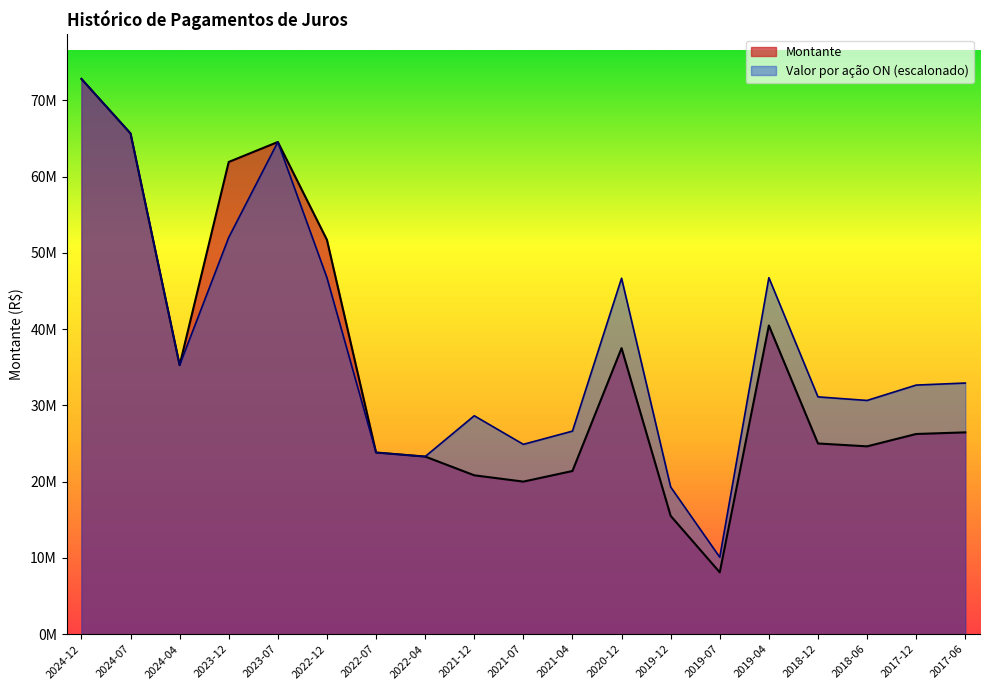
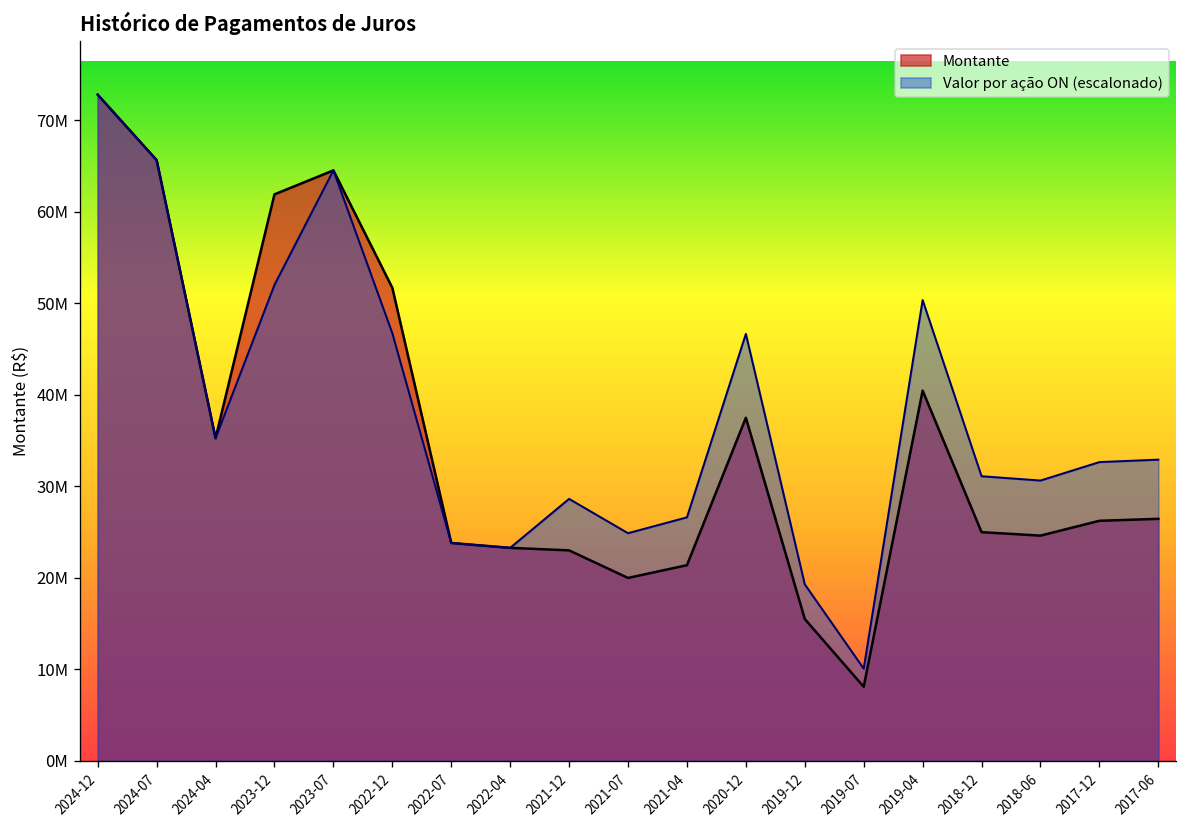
  {
    "Montante": {
      "2023-12": 62000000,
      "2022-12": 52000000,
-     "2021-12": 21000000,
+     "2021-12": 23000000,
      "2021-07": 20000000,
      "2021-04": 21000000,
      "2020-12": 37000000,
      "2019-12": 16000000,
      "2019-07": 8000000,
      "2019-04": 40000000,
      "2018-12": 25000000,
      "2018-06": 25000000,
      "2017-12": 26000000,
      "2017-06": 26000000
    },
    "Valor por ação ON (escalonado)": {
      "2023-12": 52000000,
      "2022-12": 47000000,
      "2021-12": 29000000,
      "2021-07": 25000000,
      "2021-04": 27000000,
      "2020-12": 47000000,
      "2019-12": 19000000,
      "2019-07": 10000000,
-     "2019-04": 47000000,
+     "2019-04": 50000000,
      "2018-12": 31000000,
      "2018-06": 31000000,
      "2017-12": 33000000,
      "2017-06": 33000000
    }
  }
